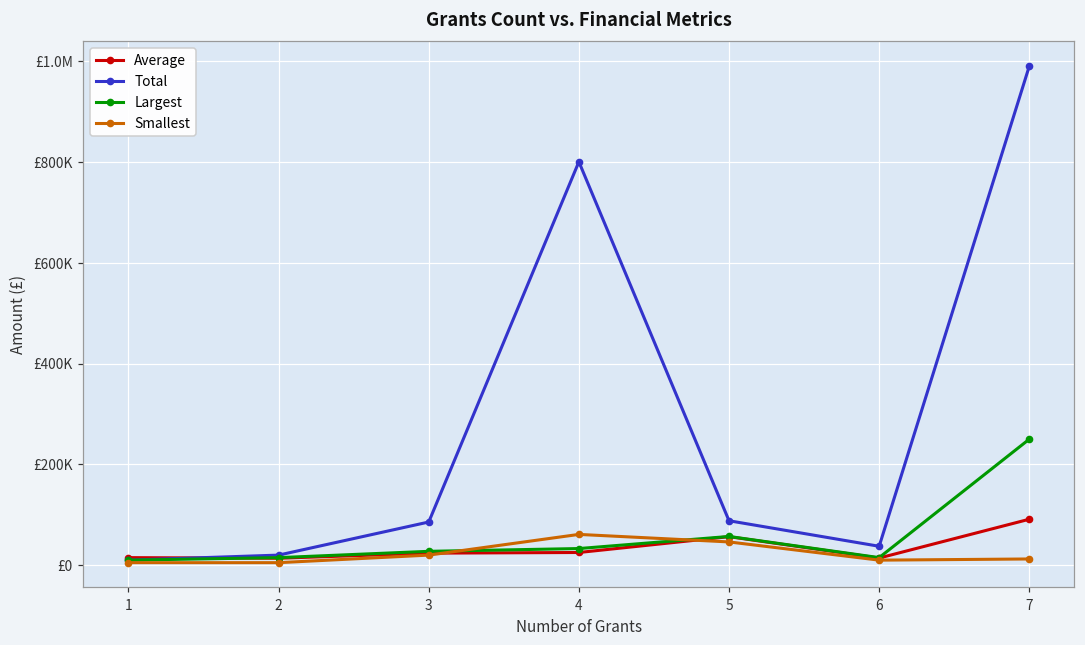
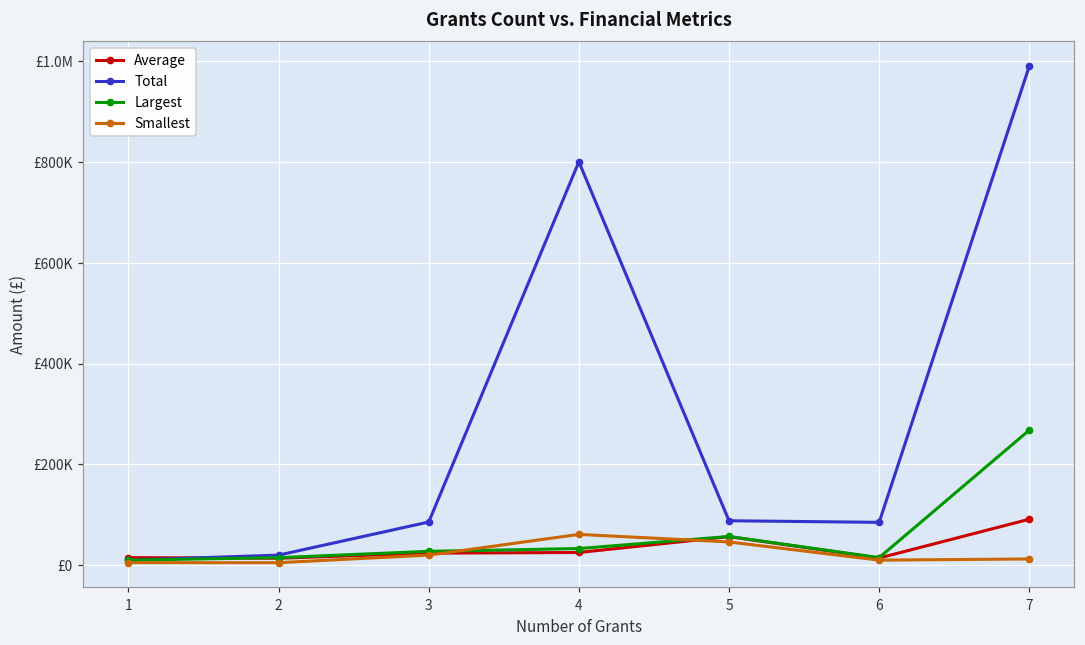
  {
    "Average": {
      "4": "£30000",
      "7": "£90000"
    },
    "Total": {
      "3": "£90000",
      "4": "£800000",
      "5": "£90000",
-     "6": "£40000",
+     "6": "£90000",
      "7": "£990000"
    },
    "Largest": {
      "4": "£30000",
-     "7": "£250000"
+     "7": "£270000"
    },
    "Smallest": {
      "2": "£10000",
      "4": "£60000",
      "5": "£50000",
      "7": "£10000"
    }
  }
